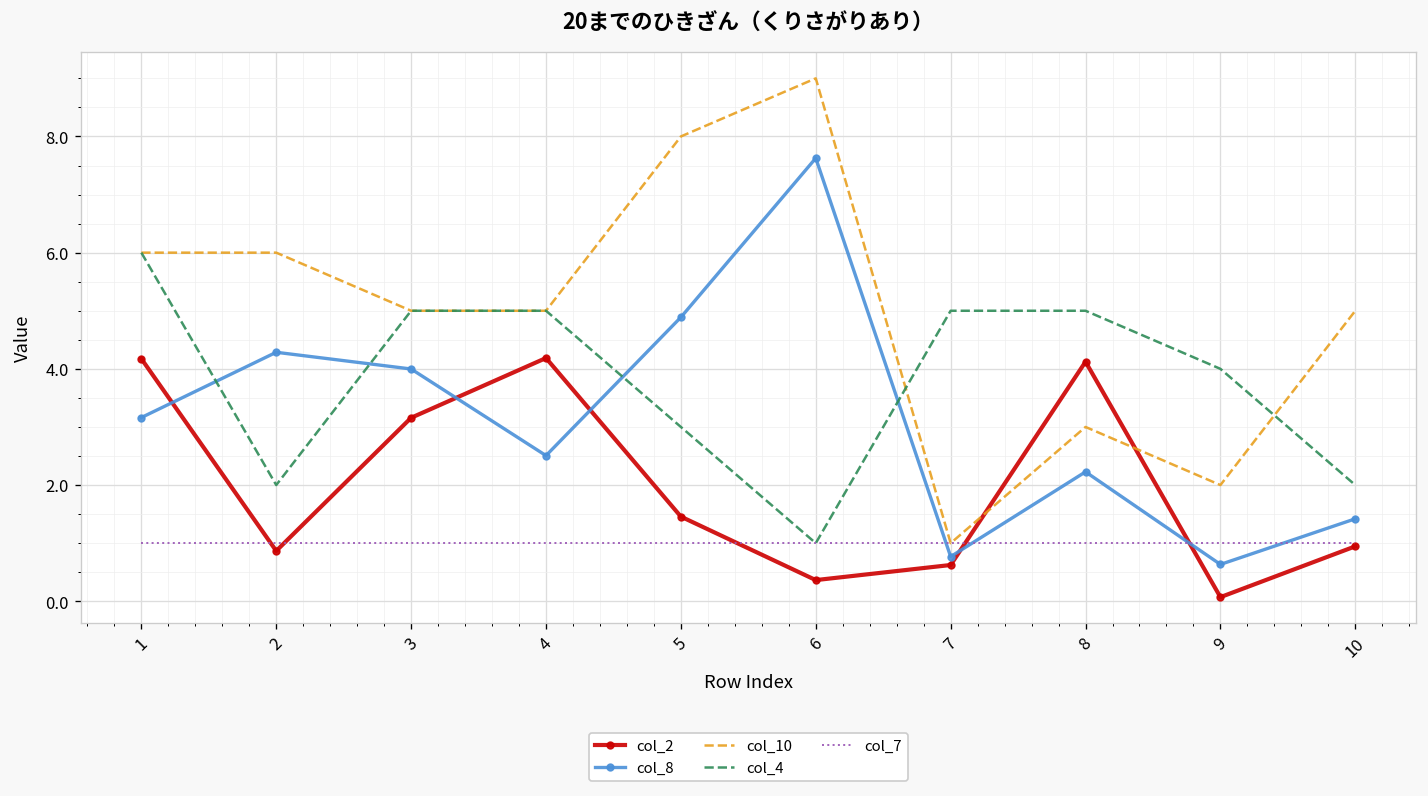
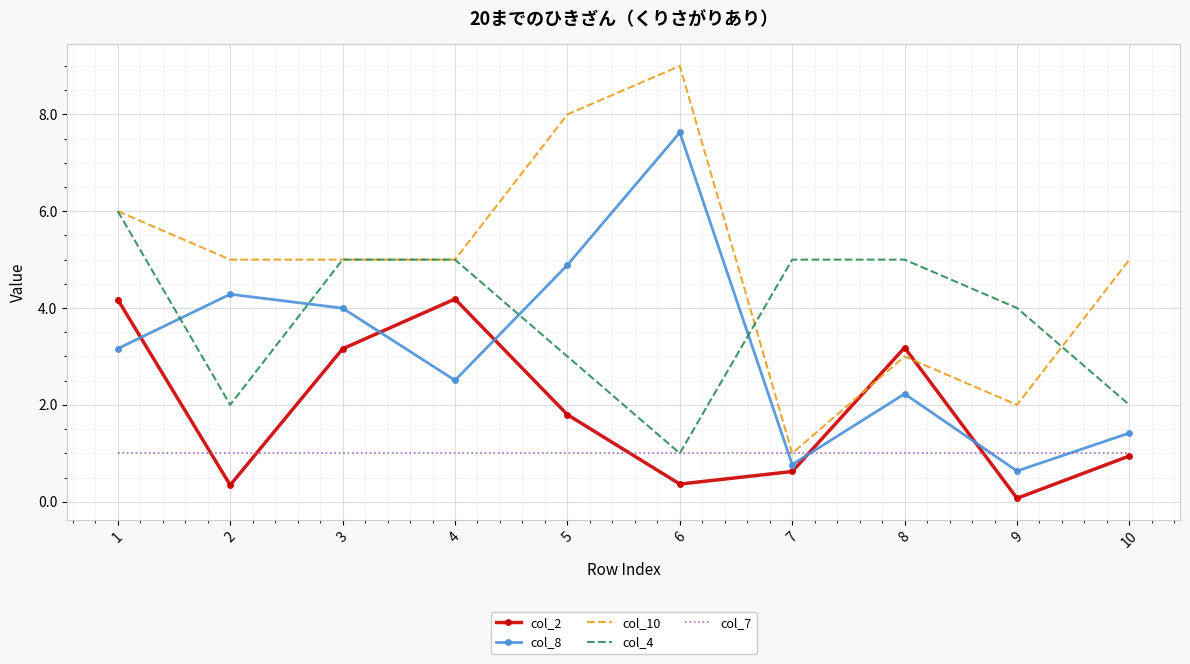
  {
    "col_2": {
      "1": 4.2,
-     "2": 0.9,
+     "2": 0.3,
      "3": 3.2,
      "4": 4.2,
-     "5": 1.5,
+     "5": 1.8,
      "6": 0.4,
      "7": 0.6,
-     "8": 4.1,
+     "8": 3.2,
      "9": 0.1,
      "10": 0.9
    },
    "col_8": {
      "1": 3.2,
      "2": 4.3,
      "3": 4.0,
      "4": 2.5,
      "5": 4.9,
      "6": 7.6,
      "7": 0.8,
      "8": 2.2,
      "9": 0.6,
      "10": 1.4
    },
    "col_10": {
-     "2": 6,
+     "2": 5,
      "5": 8,
      "6": 9,
      "8": 3,
      "9": 2,
      "10": 5
    },
    "col_4": {
      "2": 2.0,
      "5": 3.0,
      "7": 5.0,
      "8": 5.0,
      "9": 4.0,
      "10": 2.0
    },
    "col_7": {
      "1": 1.0,
      "2": 1.0,
      "3": 1.0,
      "4": 1.0,
      "5": 1.0,
      "8": 1.0,
      "9": 1.0,
      "10": 1.0
    }
  }
